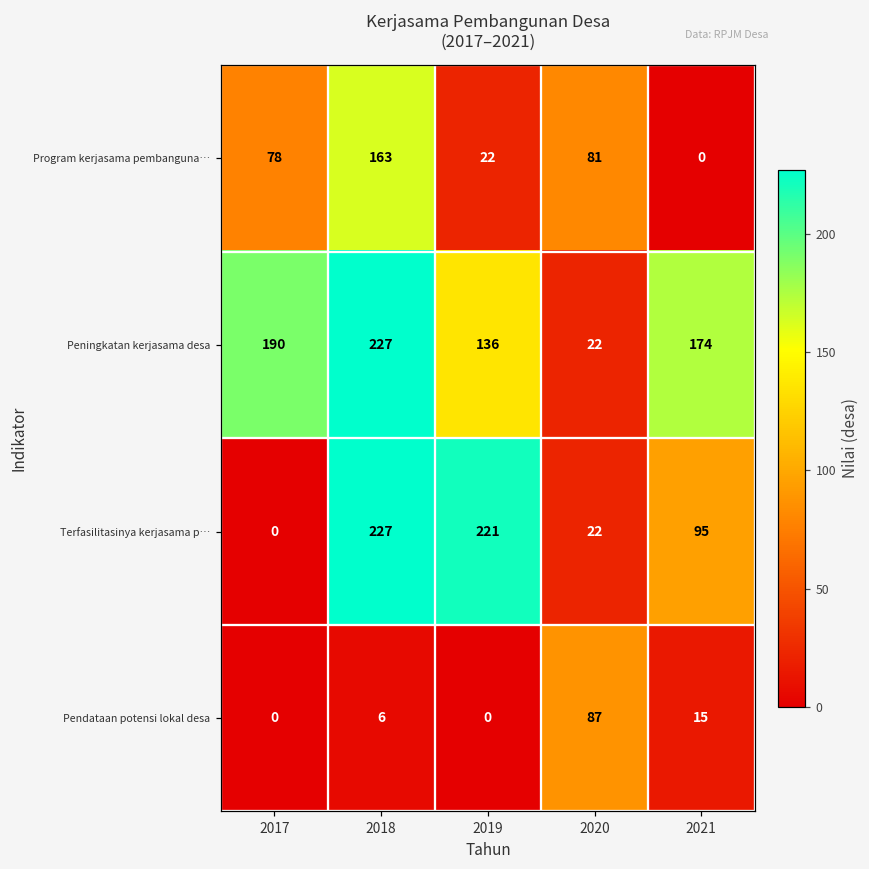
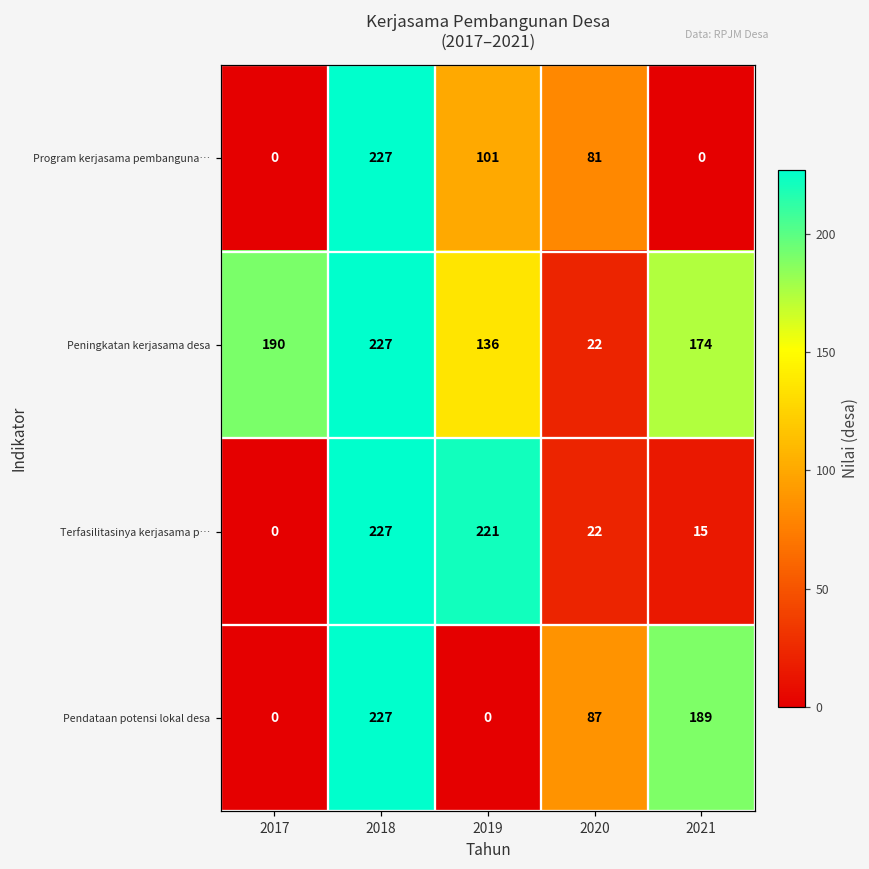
  {
    "Program kerjasama pembanguna…": {
-     "2017": 78,
-     "2018": 163,
-     "2019": 22,
+     "2017": 0,
+     "2018": 227,
+     "2019": 101,
      "2020": 81,
      "2021": 0
    },
    "Peningkatan kerjasama desa": {
      "2017": 190,
      "2018": 227,
      "2019": 136,
      "2020": 22,
      "2021": 174
    },
    "Terfasilitasinya kerjasama p…": {
      "2017": 0,
      "2018": 227,
      "2019": 221,
      "2020": 22,
-     "2021": 95
+     "2021": 15
    },
    "Pendataan potensi lokal desa": {
      "2017": 0,
-     "2018": 6,
+     "2018": 227,
      "2019": 0,
      "2020": 87,
-     "2021": 15
+     "2021": 189
    }
  }
